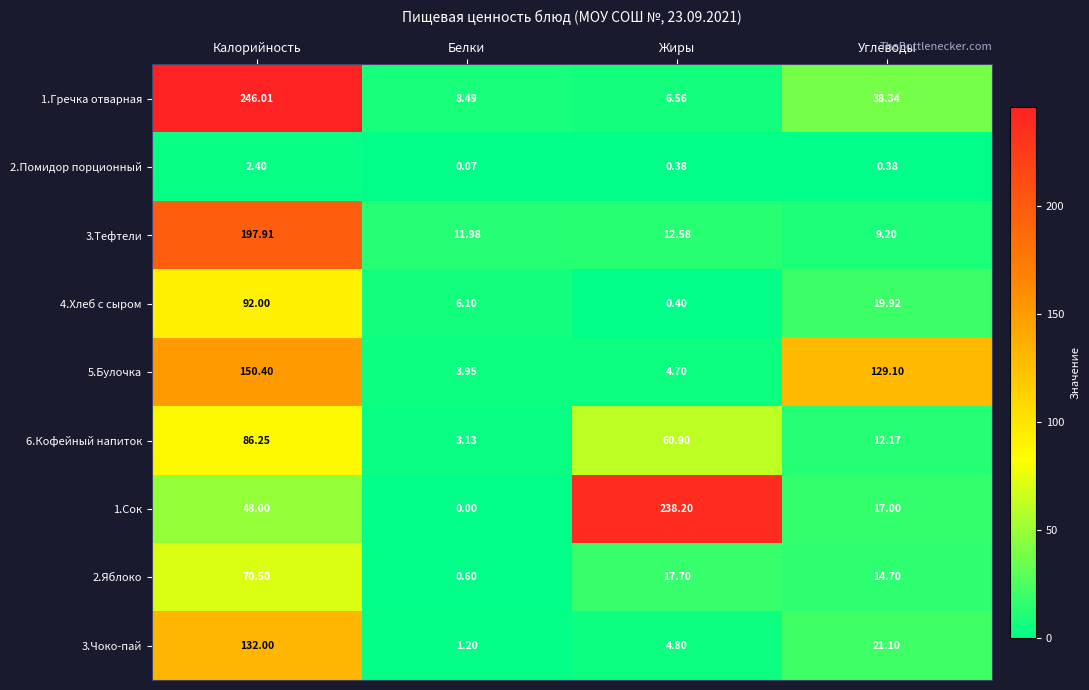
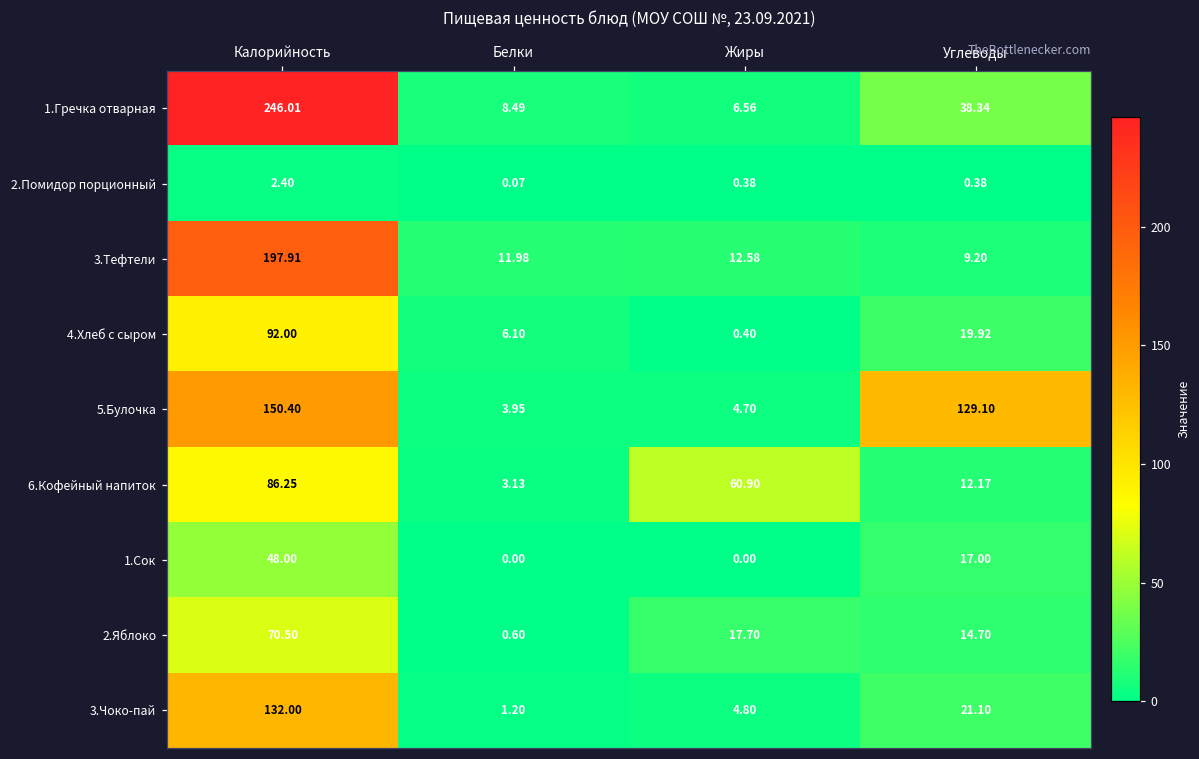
  {
    "1.Гречка отварная": {
      "Калорийность": 246.01,
      "Белки": 8.49,
      "Жиры": 6.56,
      "Углеводы": 38.34
    },
    "2.Помидор порционный": {
      "Калорийность": 2.40,
      "Белки": 0.07,
      "Жиры": 0.38,
      "Углеводы": 0.38
    },
    "3.Тефтели": {
      "Калорийность": 197.91,
      "Белки": 11.98,
      "Жиры": 12.58,
      "Углеводы": 9.20
    },
    "4.Хлеб с сыром": {
      "Калорийность": 92.00,
      "Белки": 6.10,
      "Жиры": 0.40,
      "Углеводы": 19.92
    },
    "5.Булочка": {
      "Калорийность": 150.40,
      "Белки": 3.95,
      "Жиры": 4.70,
      "Углеводы": 129.10
    },
    "6.Кофейный напиток": {
      "Калорийность": 86.25,
      "Белки": 3.13,
      "Жиры": 60.90,
      "Углеводы": 12.17
    },
    "1.Сок": {
      "Калорийность": 48.00,
      "Белки": 0.00,
-     "Жиры": 238.20,
+     "Жиры": 0.00,
      "Углеводы": 17.00
    },
    "2.Яблоко": {
      "Калорийность": 70.50,
      "Белки": 0.60,
      "Жиры": 17.70,
      "Углеводы": 14.70
    },
    "3.Чоко-пай": {
      "Калорийность": 132.00,
      "Белки": 1.20,
      "Жиры": 4.80,
      "Углеводы": 21.10
    }
  }
